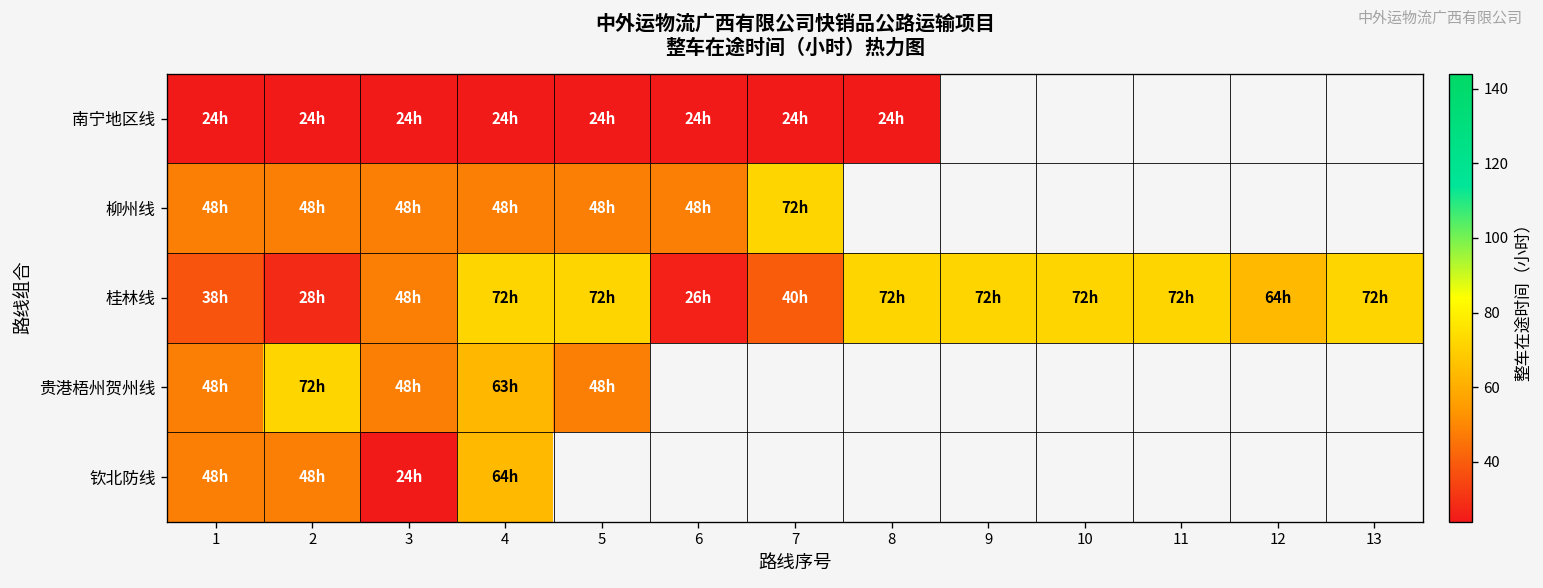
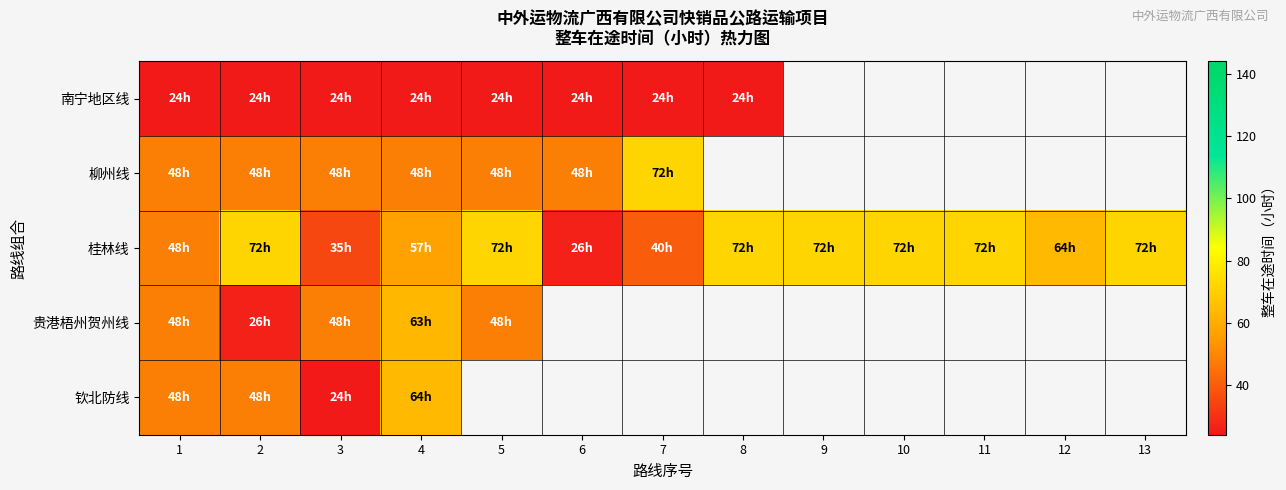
  {
    "南宁地区线": {
      "1": "24h",
      "2": "24h",
      "3": "24h",
      "4": "24h",
      "5": "24h",
      "6": "24h",
      "7": "24h",
      "8": "24h"
    },
    "柳州线": {
      "1": "48h",
      "2": "48h",
      "3": "48h",
      "4": "48h",
      "5": "48h",
      "6": "48h",
      "7": "72h"
    },
    "桂林线": {
-     "1": "38h",
-     "2": "28h",
-     "3": "48h",
-     "4": "72h",
+     "1": "48h",
+     "2": "72h",
+     "3": "35h",
+     "4": "57h",
      "5": "72h",
      "6": "26h",
      "7": "40h",
      "8": "72h",
      "9": "72h",
      "10": "72h",
      "11": "72h",
      "12": "64h",
      "13": "72h"
    },
    "贵港梧州贺州线": {
      "1": "48h",
-     "2": "72h",
+     "2": "26h",
      "3": "48h",
      "4": "63h",
      "5": "48h"
    },
    "钦北防线": {
      "1": "48h",
      "2": "48h",
      "3": "24h",
      "4": "64h"
    }
  }
